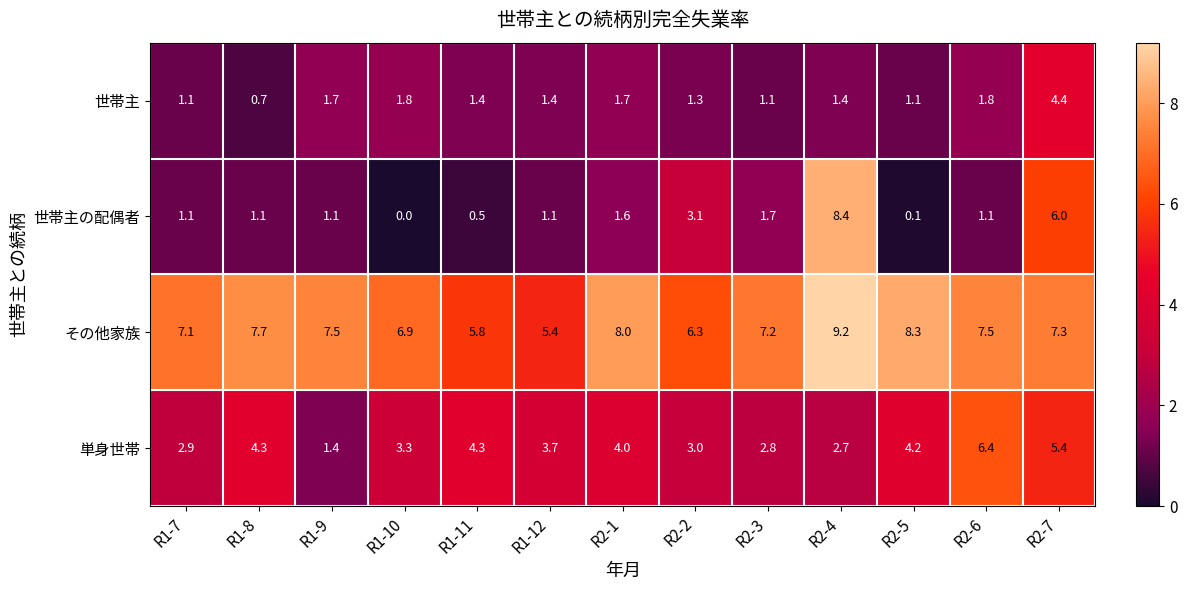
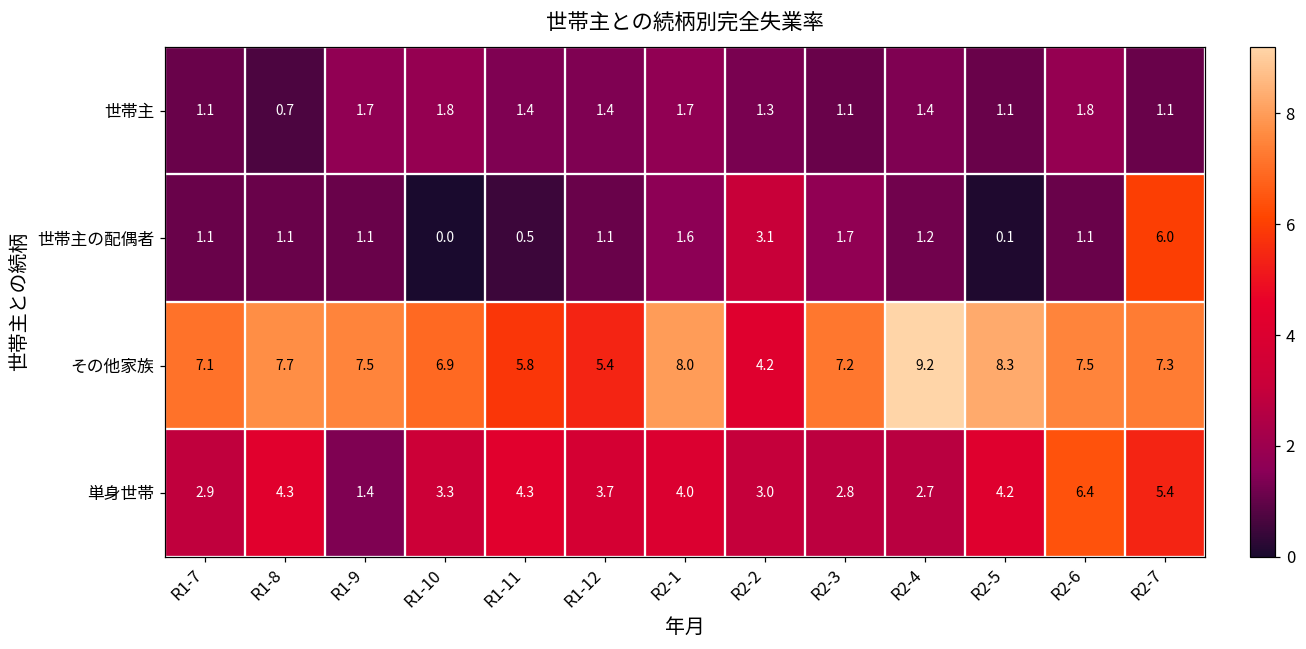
  {
    "世帯主": {
      "R1-7": 1.1,
      "R1-8": 0.7,
      "R1-9": 1.7,
      "R1-10": 1.8,
      "R1-11": 1.4,
      "R1-12": 1.4,
      "R2-1": 1.7,
      "R2-2": 1.3,
      "R2-3": 1.1,
      "R2-4": 1.4,
      "R2-5": 1.1,
      "R2-6": 1.8,
-     "R2-7": 4.4
+     "R2-7": 1.1
    },
    "世帯主の配偶者": {
      "R1-7": 1.1,
      "R1-8": 1.1,
      "R1-9": 1.1,
      "R1-10": 0.0,
      "R1-11": 0.5,
      "R1-12": 1.1,
      "R2-1": 1.6,
      "R2-2": 3.1,
      "R2-3": 1.7,
-     "R2-4": 8.4,
+     "R2-4": 1.2,
      "R2-5": 0.1,
      "R2-6": 1.1,
      "R2-7": 6.0
    },
    "その他家族": {
      "R1-7": 7.1,
      "R1-8": 7.7,
      "R1-9": 7.5,
      "R1-10": 6.9,
      "R1-11": 5.8,
      "R1-12": 5.4,
      "R2-1": 8.0,
-     "R2-2": 6.3,
+     "R2-2": 4.2,
      "R2-3": 7.2,
      "R2-4": 9.2,
      "R2-5": 8.3,
      "R2-6": 7.5,
      "R2-7": 7.3
    },
    "単身世帯": {
      "R1-7": 2.9,
      "R1-8": 4.3,
      "R1-9": 1.4,
      "R1-10": 3.3,
      "R1-11": 4.3,
      "R1-12": 3.7,
      "R2-1": 4.0,
      "R2-2": 3.0,
      "R2-3": 2.8,
      "R2-4": 2.7,
      "R2-5": 4.2,
      "R2-6": 6.4,
      "R2-7": 5.4
    }
  }
